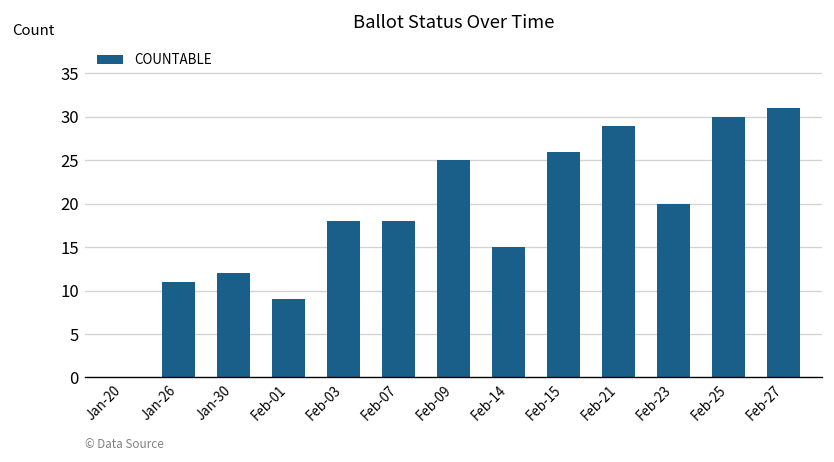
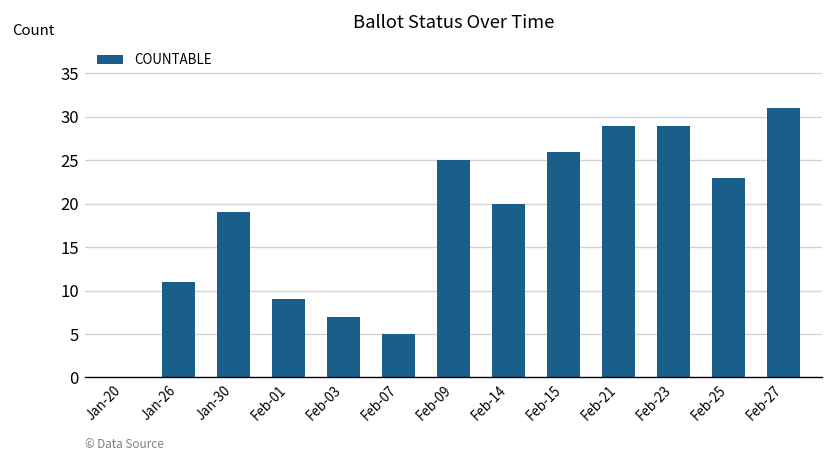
  {
    "Jan-20": 0,
    "Jan-26": 11,
-   "Jan-30": 12,
+   "Jan-30": 19,
    "Feb-01": 9,
-   "Feb-03": 18,
-   "Feb-07": 18,
+   "Feb-03": 7,
+   "Feb-07": 5,
    "Feb-09": 25,
-   "Feb-14": 15,
+   "Feb-14": 20,
    "Feb-15": 26,
    "Feb-21": 29,
-   "Feb-23": 20,
-   "Feb-25": 30,
+   "Feb-23": 29,
+   "Feb-25": 23,
    "Feb-27": 31
  }
